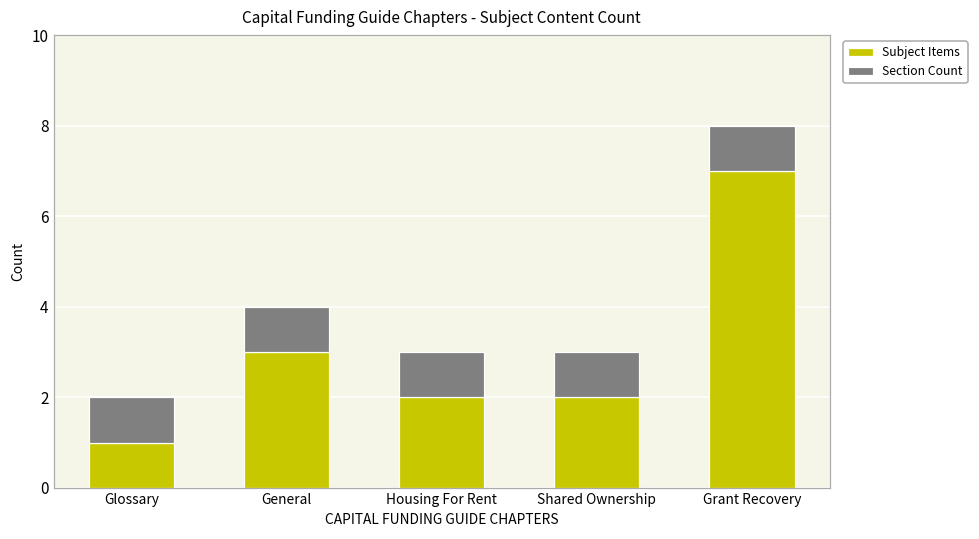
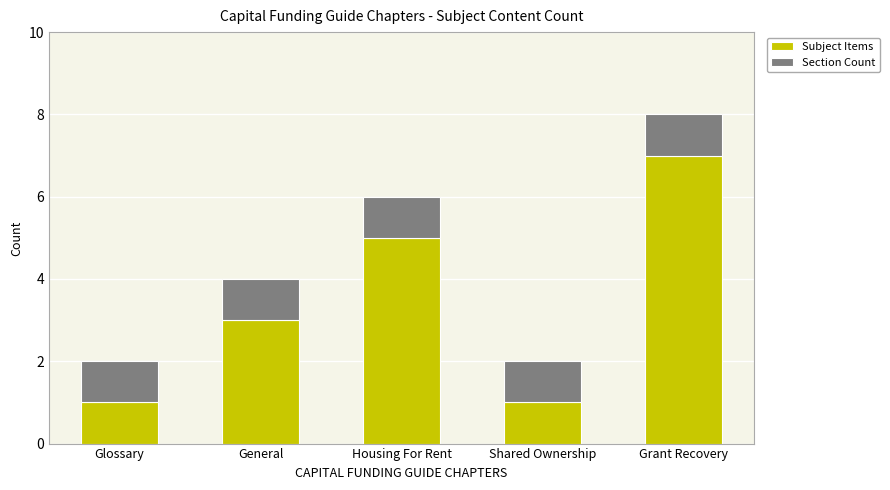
  {
    "Subject Items": {
      "Glossary": 1,
      "General": 3,
-     "Housing For Rent": 2,
-     "Shared Ownership": 2,
+     "Housing For Rent": 5,
+     "Shared Ownership": 1,
      "Grant Recovery": 7
    },
    "Section Count": {
      "Glossary": 1,
      "General": 1,
      "Housing For Rent": 1,
      "Shared Ownership": 1,
      "Grant Recovery": 1
    }
  }
